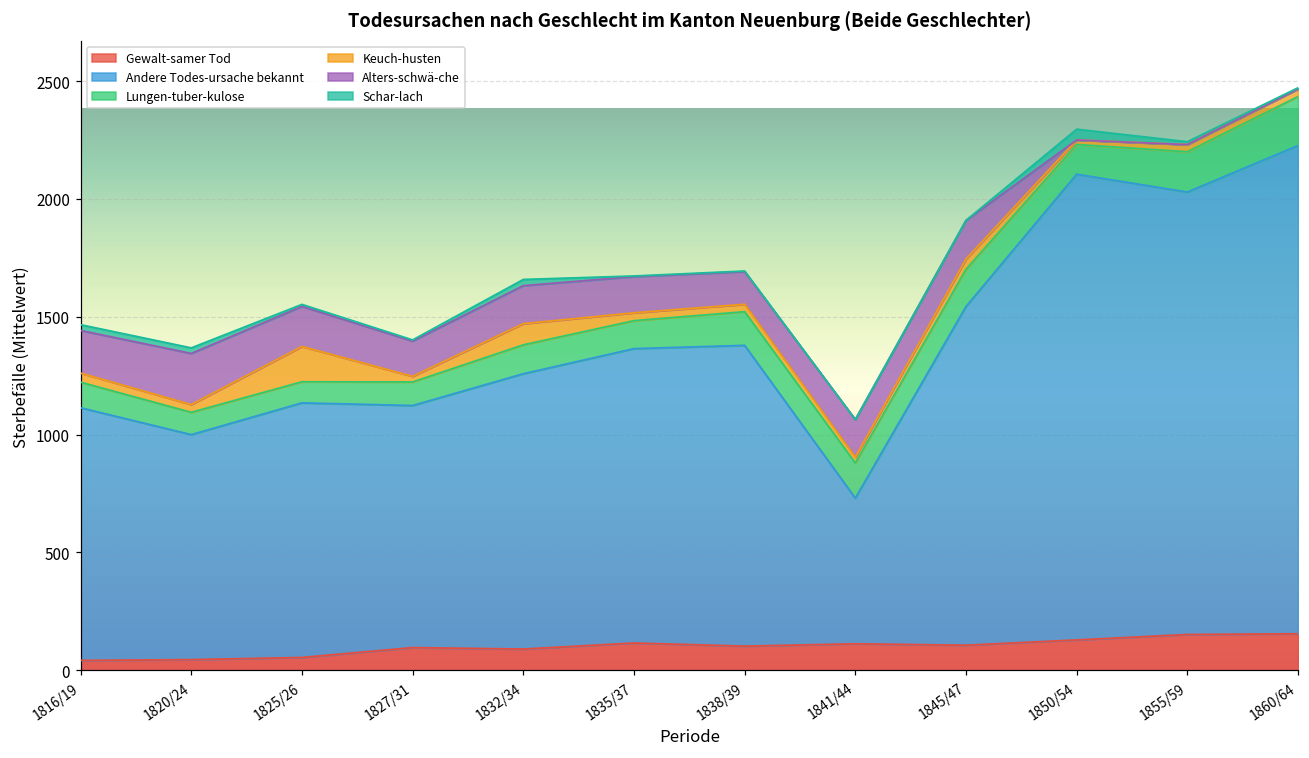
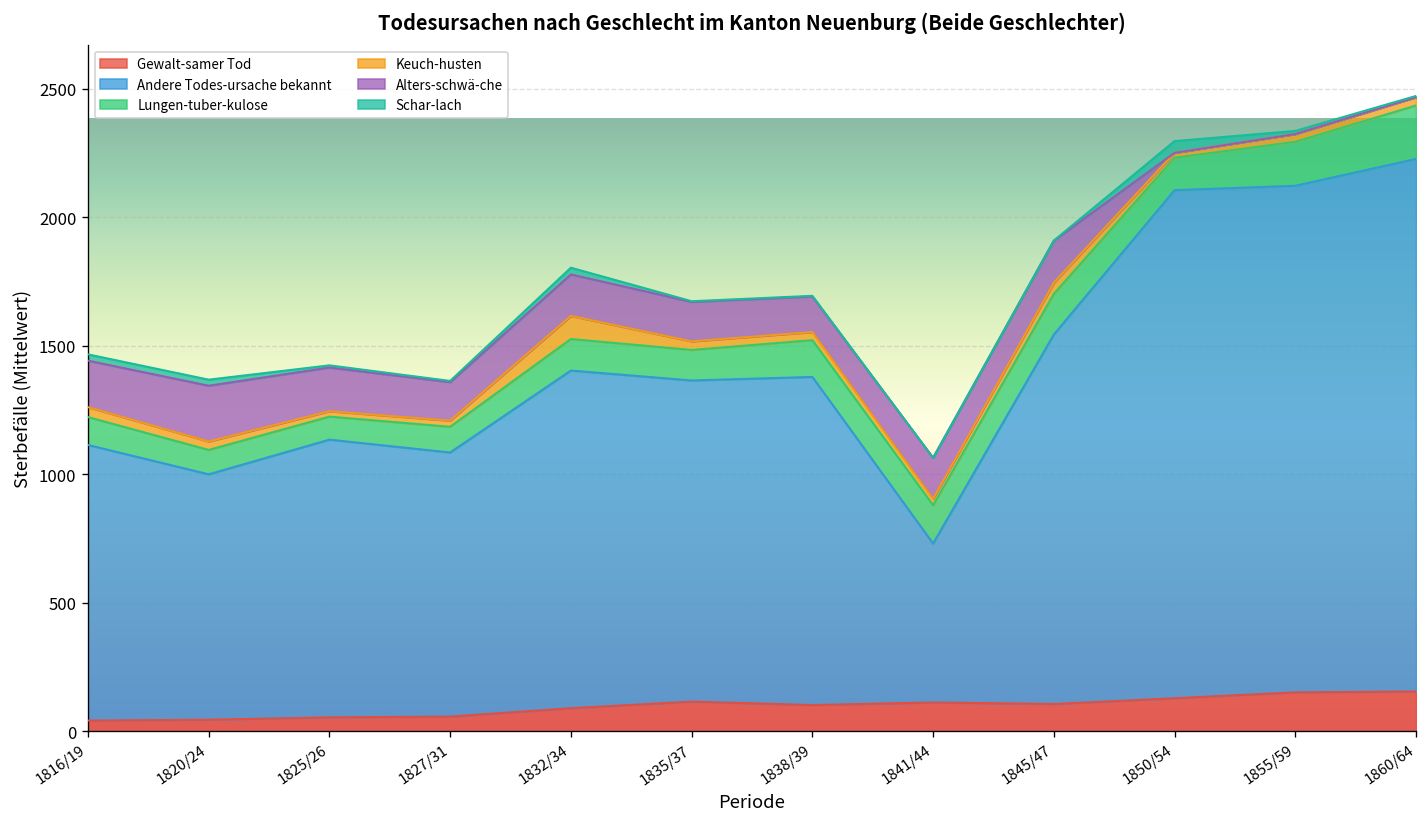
  {
    "Gewalt-samer Tod": {
      "1816/19": 40,
      "1820/24": 40,
      "1825/26": 50,
-     "1827/31": 100,
+     "1827/31": 60,
      "1832/34": 90,
      "1835/37": 120,
      "1838/39": 100,
      "1841/44": 110,
      "1845/47": 110,
      "1850/54": 130,
      "1855/59": 150,
      "1860/64": 150
    },
    "Andere Todes-ursache bekannt": {
      "1816/19": 1070,
      "1820/24": 950,
      "1825/26": 1080,
      "1827/31": 1030,
-     "1832/34": 1170,
+     "1832/34": 1310,
      "1835/37": 1250,
      "1838/39": 1280,
      "1841/44": 620,
      "1845/47": 1440,
      "1850/54": 1980,
-     "1855/59": 1880,
+     "1855/59": 1970,
      "1860/64": 2070
    },
    "Keuch-husten": {
      "1816/19": 40,
      "1820/24": 30,
-     "1825/26": 150,
+     "1825/26": 20,
      "1827/31": 20,
      "1832/34": 90,
      "1835/37": 30,
      "1838/39": 30,
      "1841/44": 20,
      "1845/47": 40
    },
    "Alters-schwä-che": {
      "1816/19": 180,
      "1820/24": 220,
      "1832/34": 160
    }
  }
